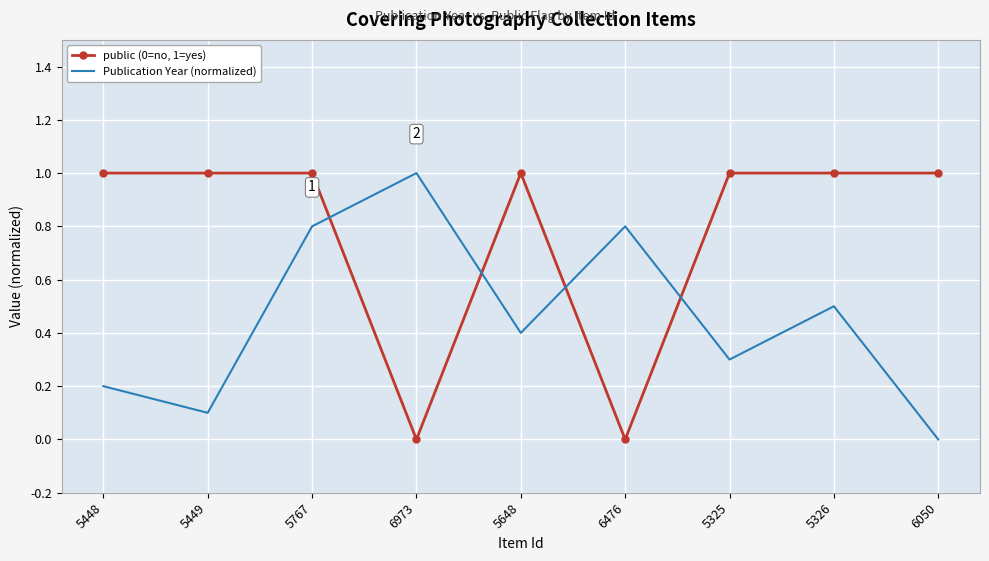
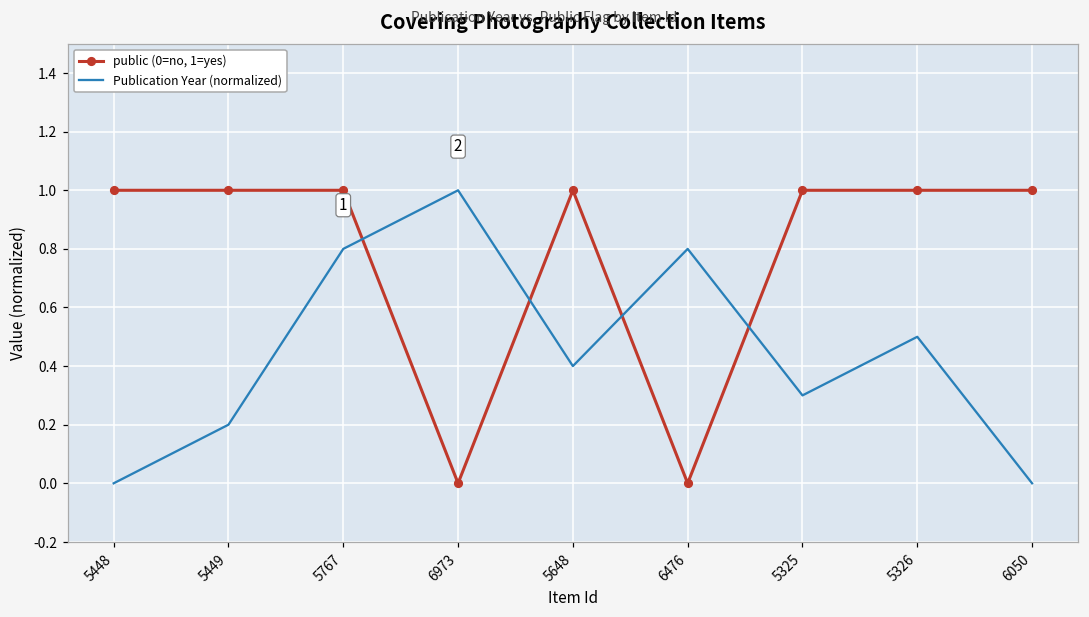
  {
    "public (0=no, 1=yes)": {
      "5448": 1.00,
      "5449": 1.00,
      "6973": 0.00,
      "5648": 1.00,
      "6476": 0.00,
      "5325": 1.00,
      "5326": 1.00,
      "6050": 1.00
    },
    "Publication Year (normalized)": {
-     "5448": 0.20,
-     "5449": 0.10,
+     "5448": 0.00,
+     "5449": 0.20,
      "6973": 1.00,
      "5648": 0.40,
      "6476": 0.80,
      "5325": 0.30,
      "5326": 0.50,
      "6050": 0.00
    }
  }
